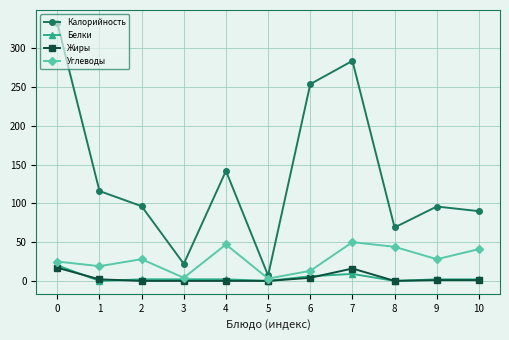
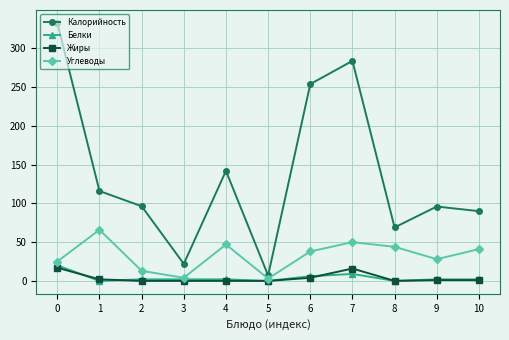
  {
    "Белки": {
      "7": 10
    },
    "Углеводы": {
      "0": 30,
-     "1": 20,
-     "2": 30,
+     "1": 70,
+     "2": 10,
      "4": 50,
-     "6": 10,
+     "6": 40,
      "7": 50,
      "8": 40,
      "9": 30,
      "10": 40
    }
  }
